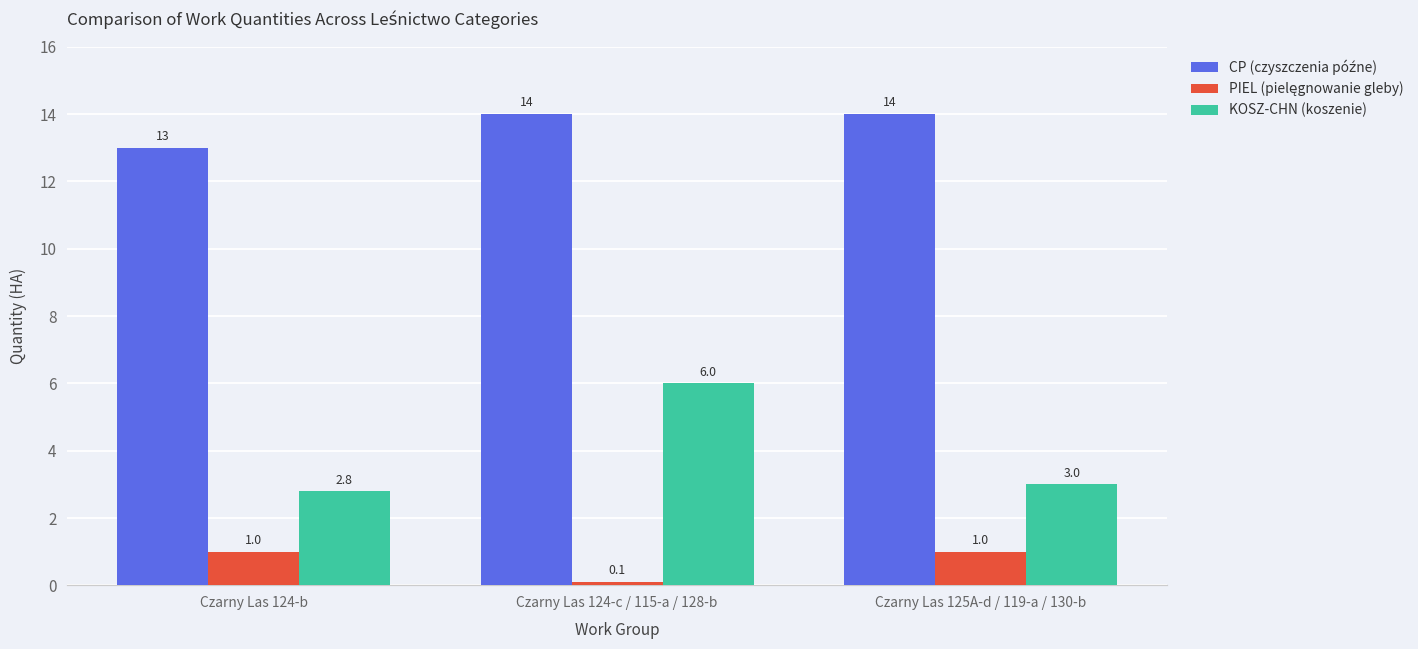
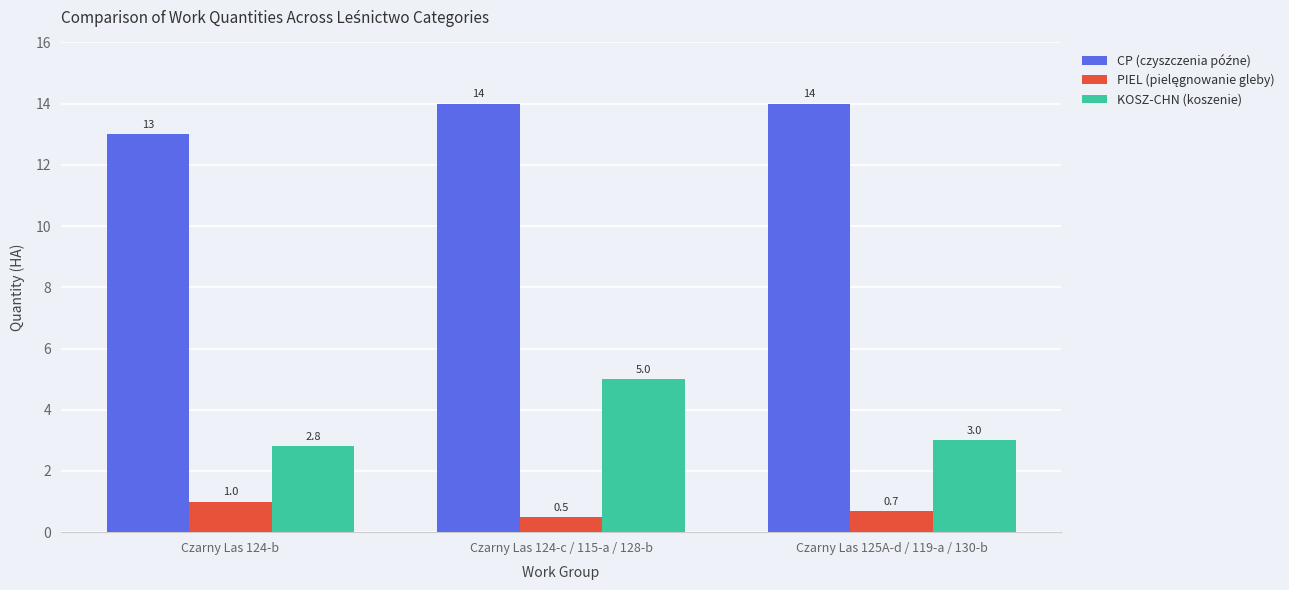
  {
    "CP (czyszczenia późne)": {
      "Czarny Las 124-b": 13,
      "Czarny Las 124-c / 115-a / 128-b": 14,
      "Czarny Las 125A-d / 119-a / 130-b": 14
    },
    "PIEL (pielęgnowanie gleby)": {
      "Czarny Las 124-b": 1.0,
-     "Czarny Las 124-c / 115-a / 128-b": 0.1,
-     "Czarny Las 125A-d / 119-a / 130-b": 1.0
+     "Czarny Las 124-c / 115-a / 128-b": 0.5,
+     "Czarny Las 125A-d / 119-a / 130-b": 0.7
    },
    "KOSZ-CHN (koszenie)": {
      "Czarny Las 124-b": 2.8,
-     "Czarny Las 124-c / 115-a / 128-b": 6.0,
+     "Czarny Las 124-c / 115-a / 128-b": 5.0,
      "Czarny Las 125A-d / 119-a / 130-b": 3.0
    }
  }
